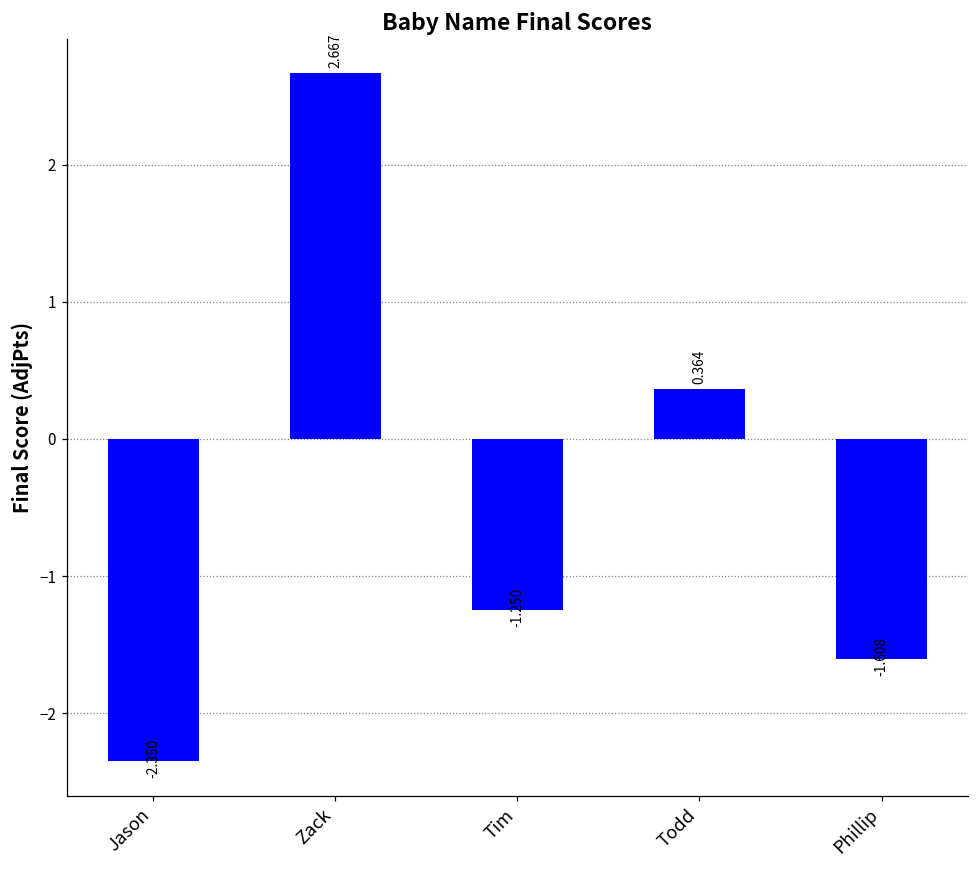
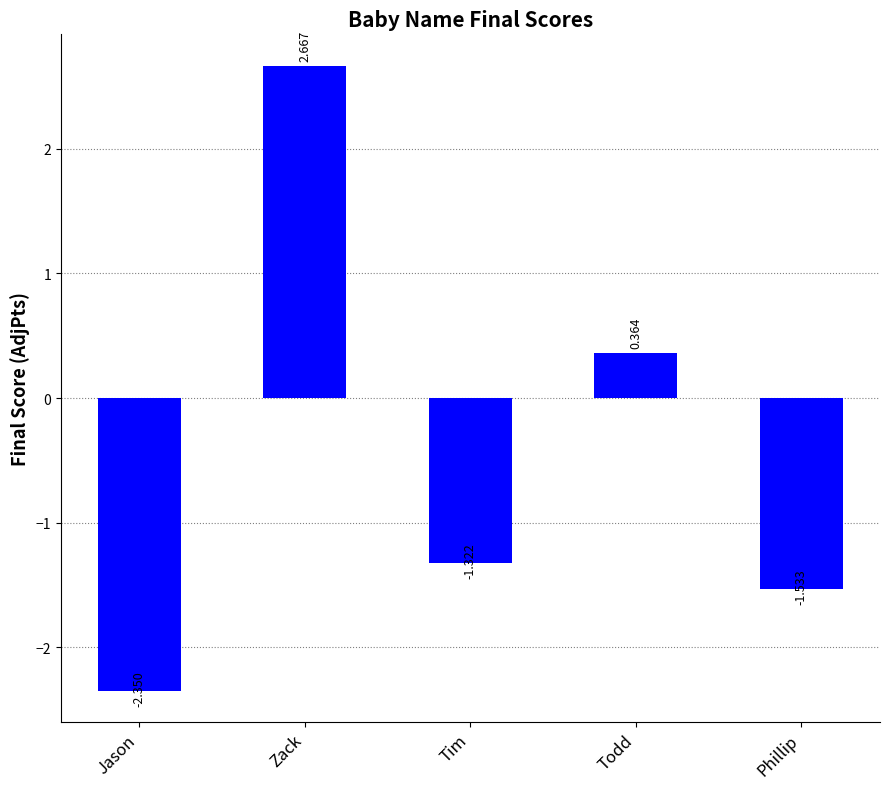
  {
    "Jason": -2.350,
    "Zack": 2.667,
-   "Tim": -1.250,
+   "Tim": -1.322,
    "Todd": 0.364,
-   "Phillip": -1.608
+   "Phillip": -1.533
  }
